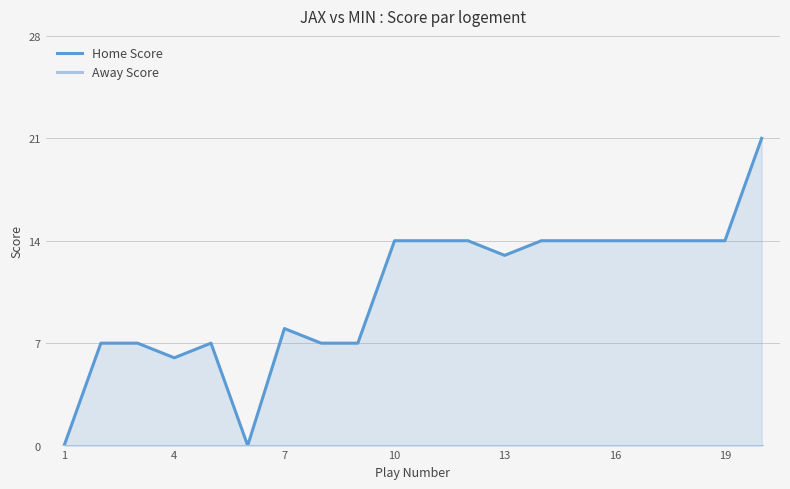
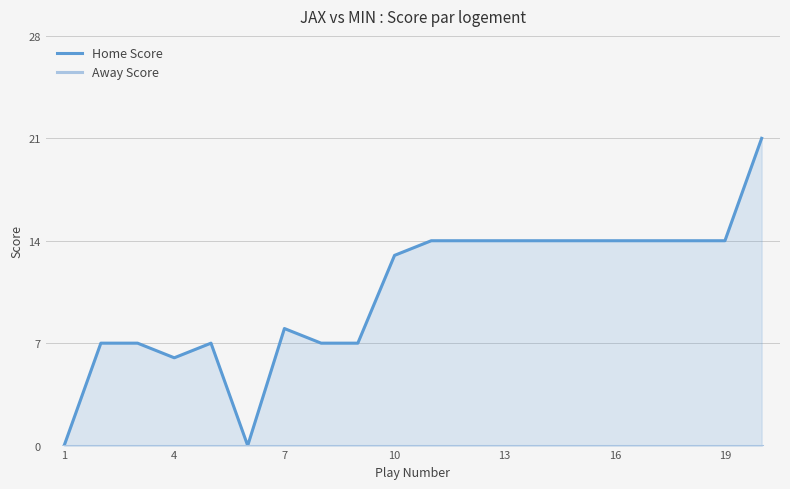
  {
    "Home Score": {
      "4": 6,
      "7": 8,
-     "10": 14,
-     "13": 13,
+     "10": 13,
+     "13": 14,
      "16": 14,
      "19": 14
    },
    "Away Score": {
      "4": 0,
      "7": 0,
      "10": 0,
      "13": 0,
      "16": 0,
      "19": 0
    }
  }
